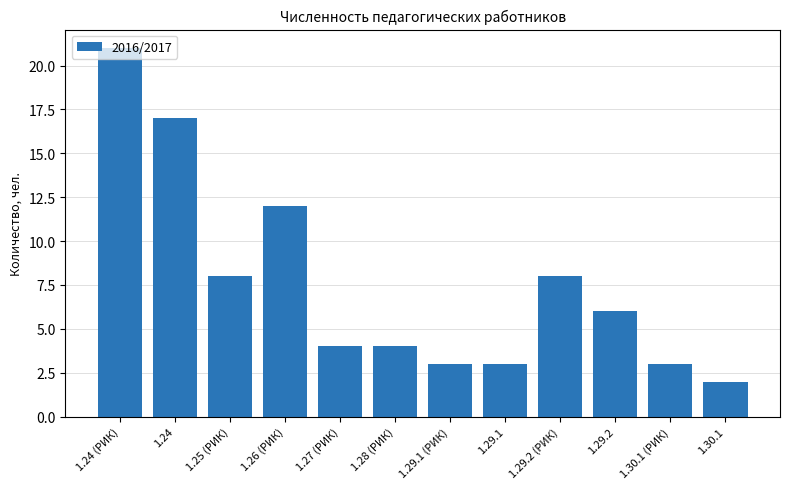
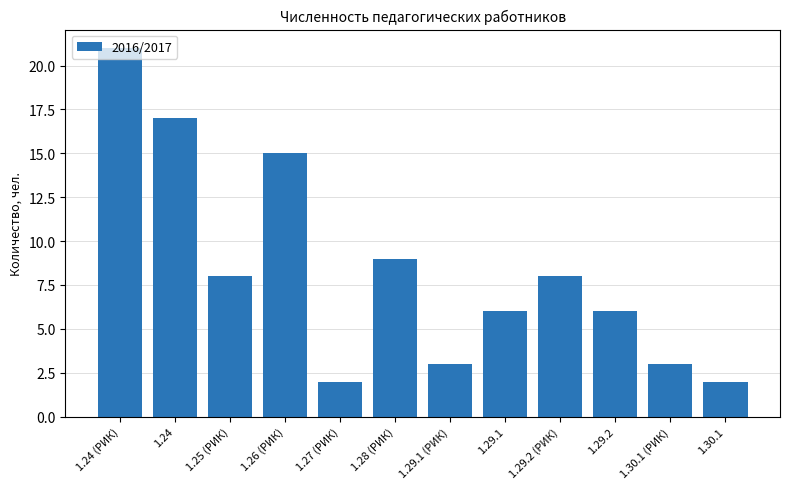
  {
    "1.24": 17,
    "1.25 (РИК)": 8,
-   "1.26 (РИК)": 12,
-   "1.27 (РИК)": 4,
-   "1.28 (РИК)": 4,
+   "1.26 (РИК)": 15,
+   "1.27 (РИК)": 2,
+   "1.28 (РИК)": 9,
    "1.29.1 (РИК)": 3,
-   "1.29.1": 3,
+   "1.29.1": 6,
    "1.29.2 (РИК)": 8,
    "1.29.2": 6,
    "1.30.1 (РИК)": 3,
    "1.30.1": 2
  }
